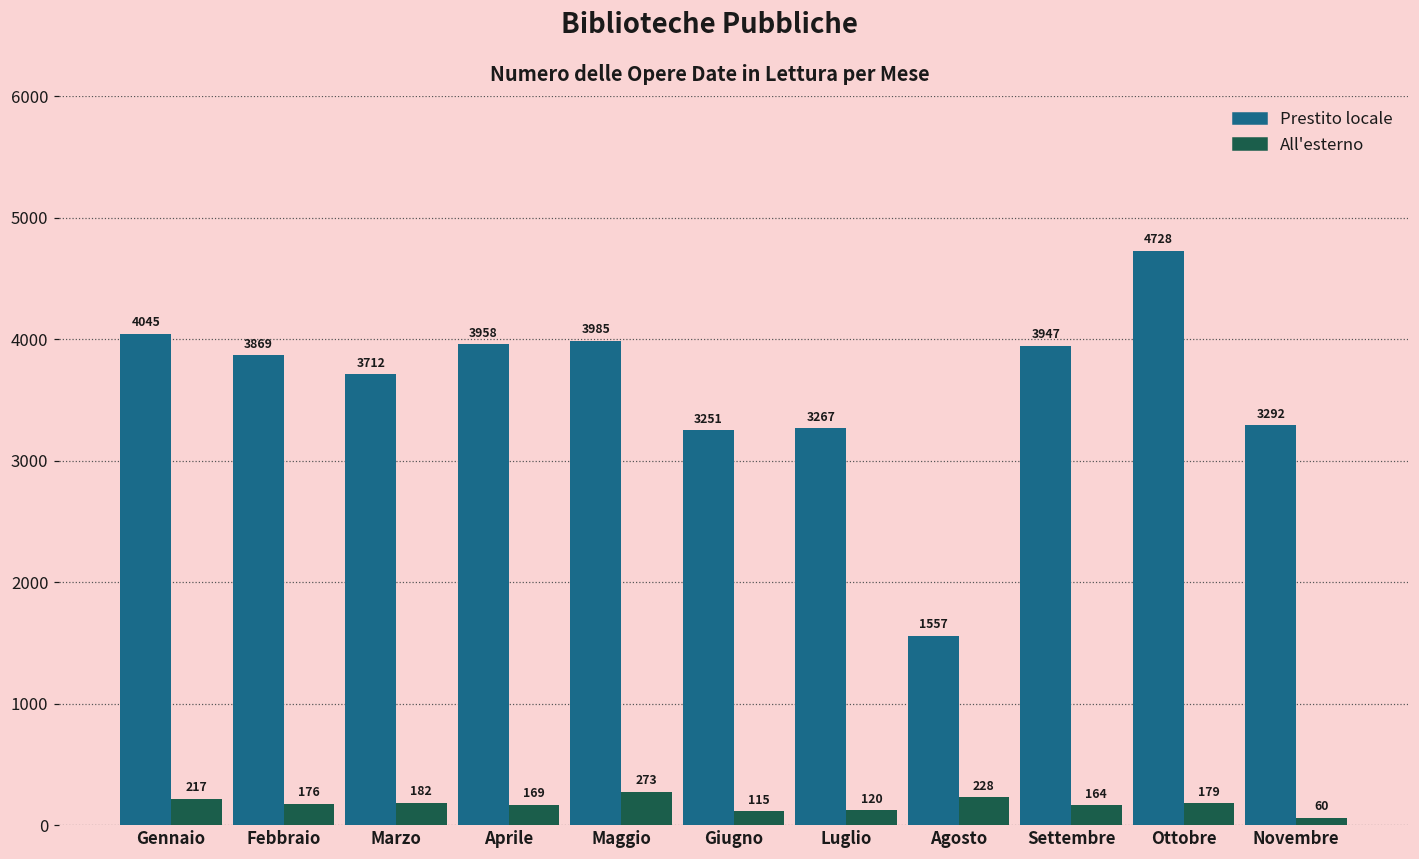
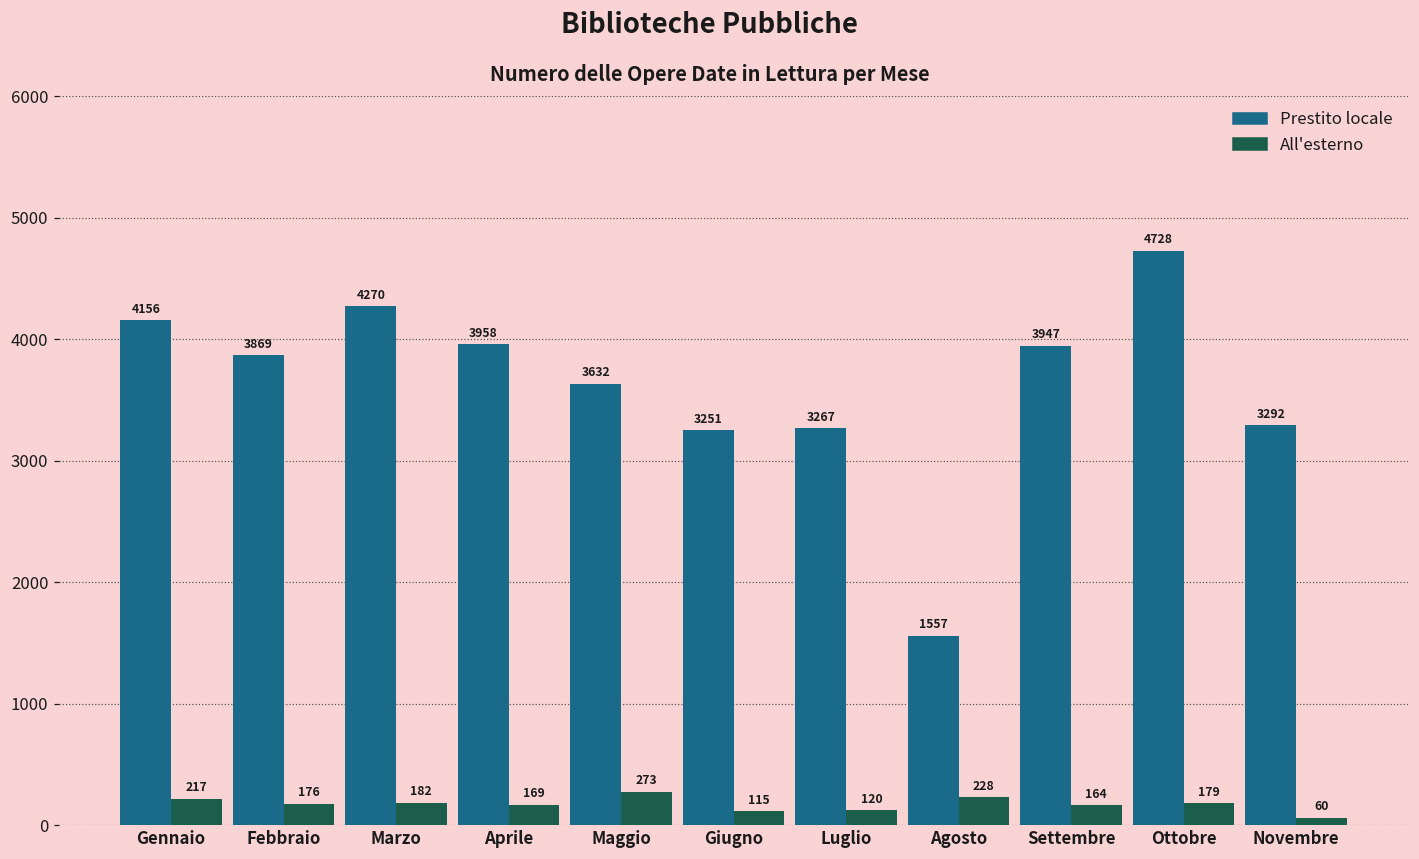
  {
    "Prestito locale": {
-     "Gennaio": 4045,
+     "Gennaio": 4156,
      "Febbraio": 3869,
-     "Marzo": 3712,
+     "Marzo": 4270,
      "Aprile": 3958,
-     "Maggio": 3985,
+     "Maggio": 3632,
      "Giugno": 3251,
      "Luglio": 3267,
      "Agosto": 1557,
      "Settembre": 3947,
      "Ottobre": 4728,
      "Novembre": 3292
    },
    "All'esterno": {
      "Gennaio": 217,
      "Febbraio": 176,
      "Marzo": 182,
      "Aprile": 169,
      "Maggio": 273,
      "Giugno": 115,
      "Luglio": 120,
      "Agosto": 228,
      "Settembre": 164,
      "Ottobre": 179,
      "Novembre": 60
    }
  }
